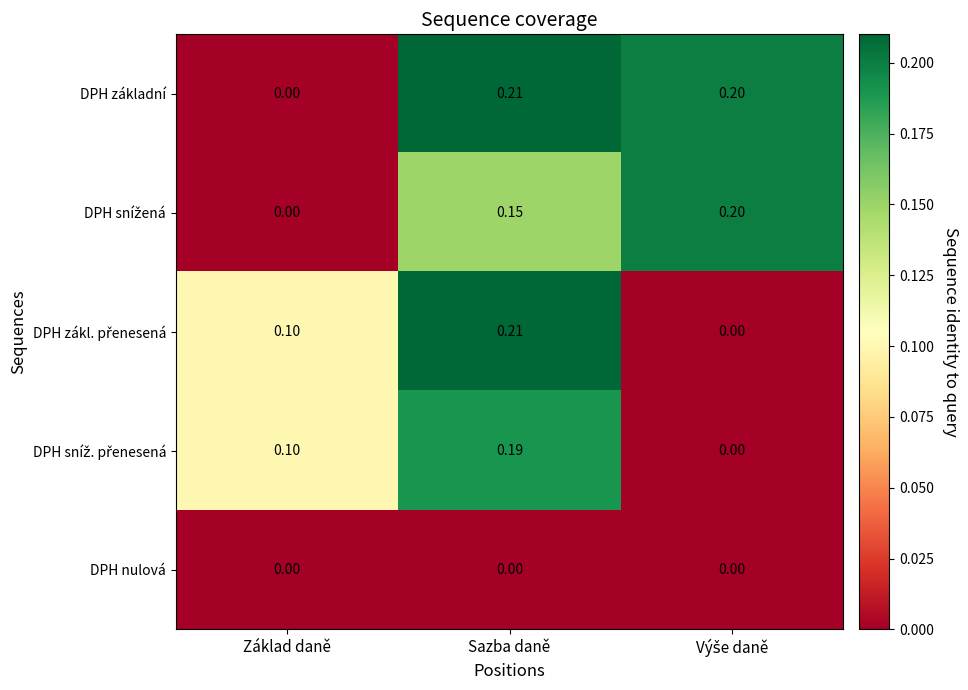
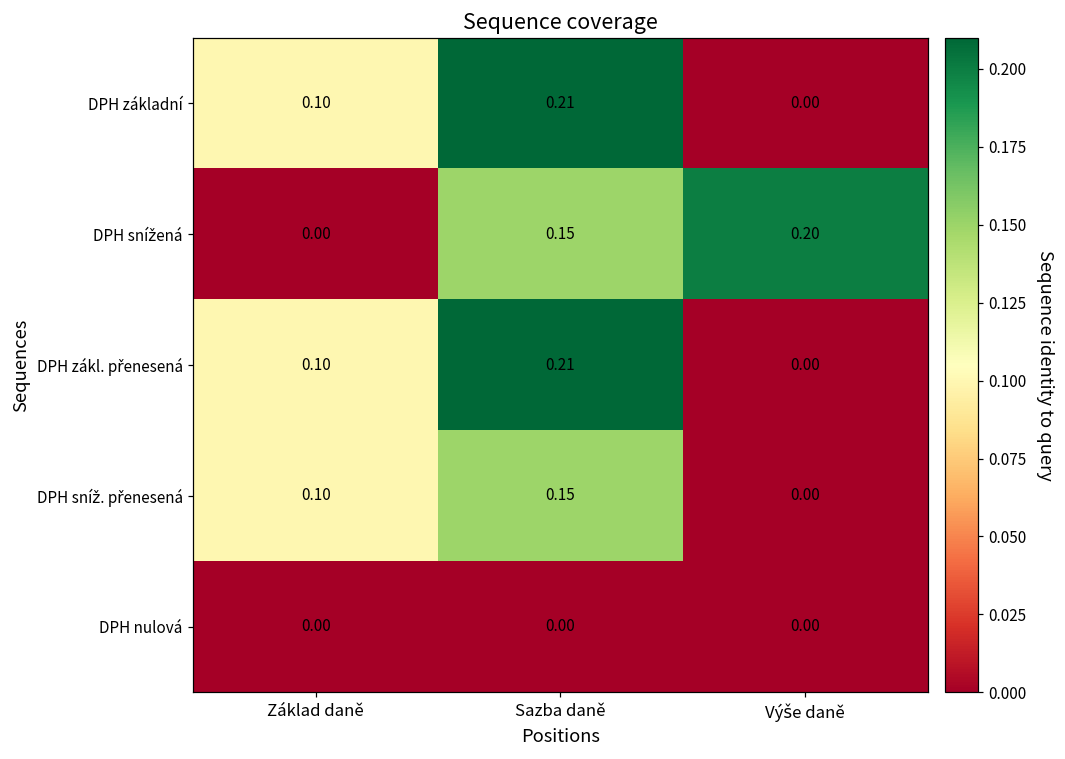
  {
    "DPH základní": {
-     "Základ daně": 0.00,
+     "Základ daně": 0.10,
      "Sazba daně": 0.21,
-     "Výše daně": 0.20
+     "Výše daně": 0.00
    },
    "DPH snížená": {
      "Základ daně": 0.00,
      "Sazba daně": 0.15,
      "Výše daně": 0.20
    },
    "DPH zákl. přenesená": {
      "Základ daně": 0.10,
      "Sazba daně": 0.21,
      "Výše daně": 0.00
    },
    "DPH sníž. přenesená": {
      "Základ daně": 0.10,
-     "Sazba daně": 0.19,
+     "Sazba daně": 0.15,
      "Výše daně": 0.00
    },
    "DPH nulová": {
      "Základ daně": 0.00,
      "Sazba daně": 0.00,
      "Výše daně": 0.00
    }
  }
